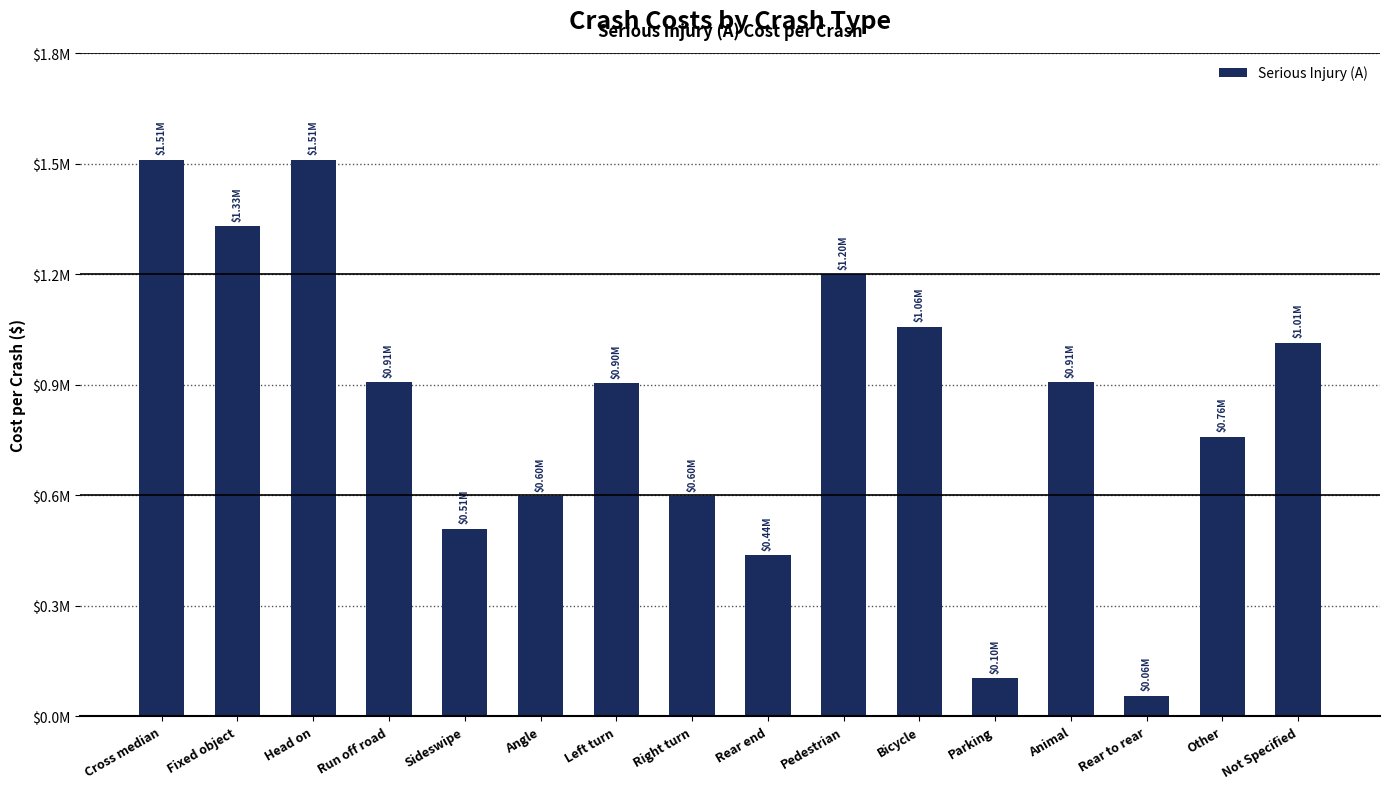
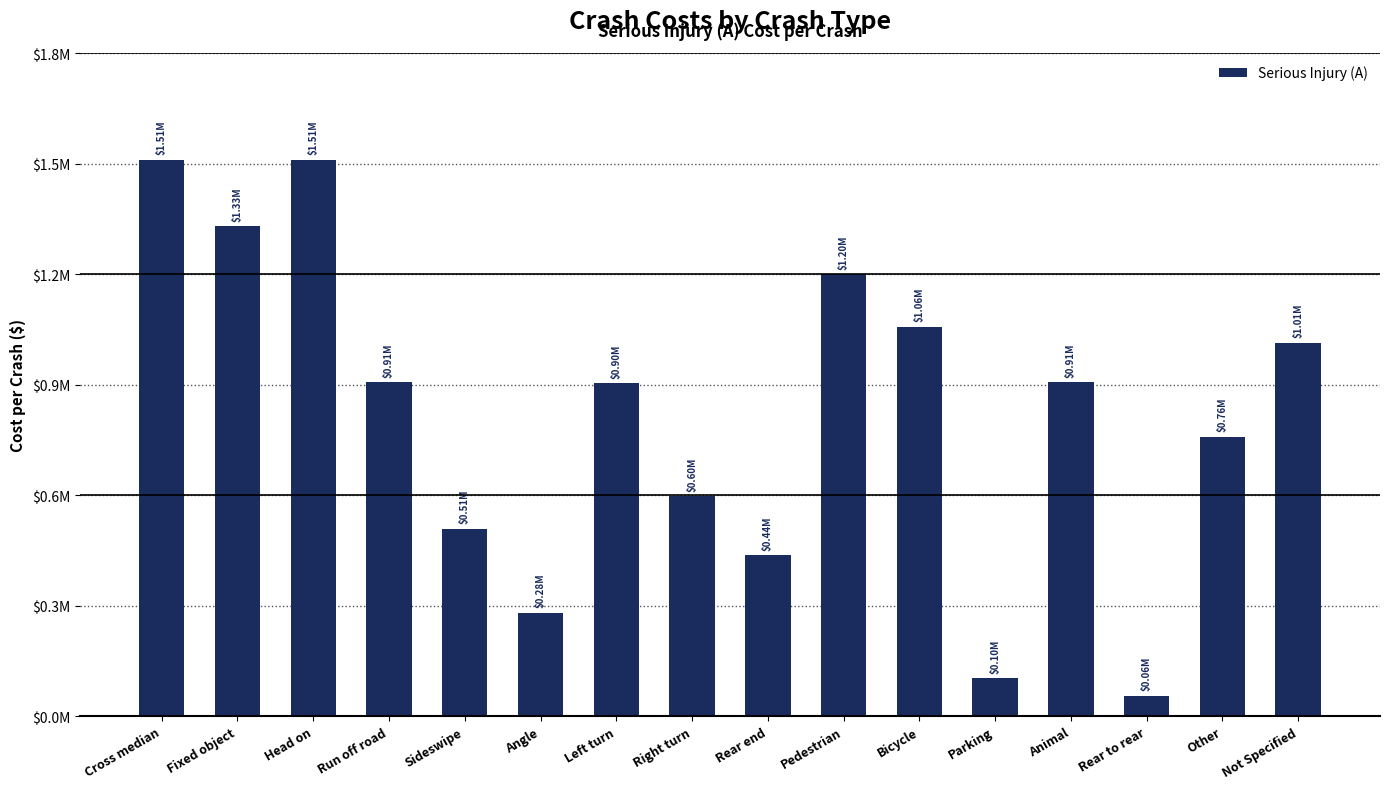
  {
    "Cross median": "$1.51M",
    "Fixed object": "$1.33M",
    "Head on": "$1.51M",
    "Run off road": "$0.91M",
    "Sideswipe": "$0.51M",
-   "Angle": "$0.60M",
+   "Angle": "$0.28M",
    "Left turn": "$0.90M",
    "Right turn": "$0.60M",
    "Rear end": "$0.44M",
    "Pedestrian": "$1.20M",
    "Bicycle": "$1.06M",
    "Parking": "$0.10M",
    "Animal": "$0.91M",
    "Rear to rear": "$0.06M",
    "Other": "$0.76M",
    "Not Specified": "$1.01M"
  }
